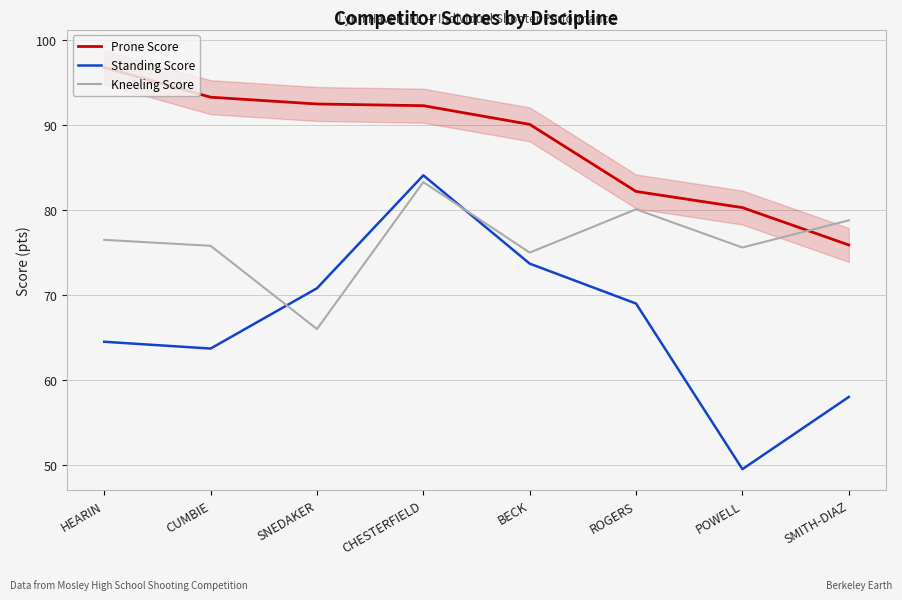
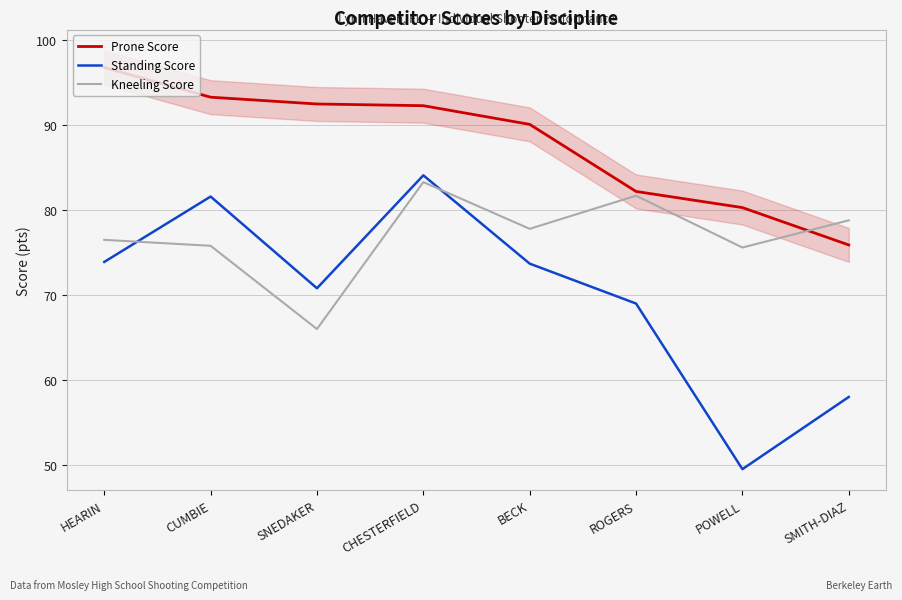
  {
    "Standing Score": {
-     "HEARIN": 65,
-     "CUMBIE": 64,
+     "HEARIN": 74,
+     "CUMBIE": 82,
      "SNEDAKER": 71,
      "CHESTERFIELD": 84,
      "BECK": 74,
      "ROGERS": 69,
      "POWELL": 50,
      "SMITH-DIAZ": 58
    },
    "Kneeling Score": {
      "HEARIN": 77,
      "CUMBIE": 76,
      "SNEDAKER": 66,
      "CHESTERFIELD": 83,
-     "BECK": 75,
-     "ROGERS": 80,
+     "BECK": 78,
+     "ROGERS": 82,
      "POWELL": 76,
      "SMITH-DIAZ": 79
    }
  }
